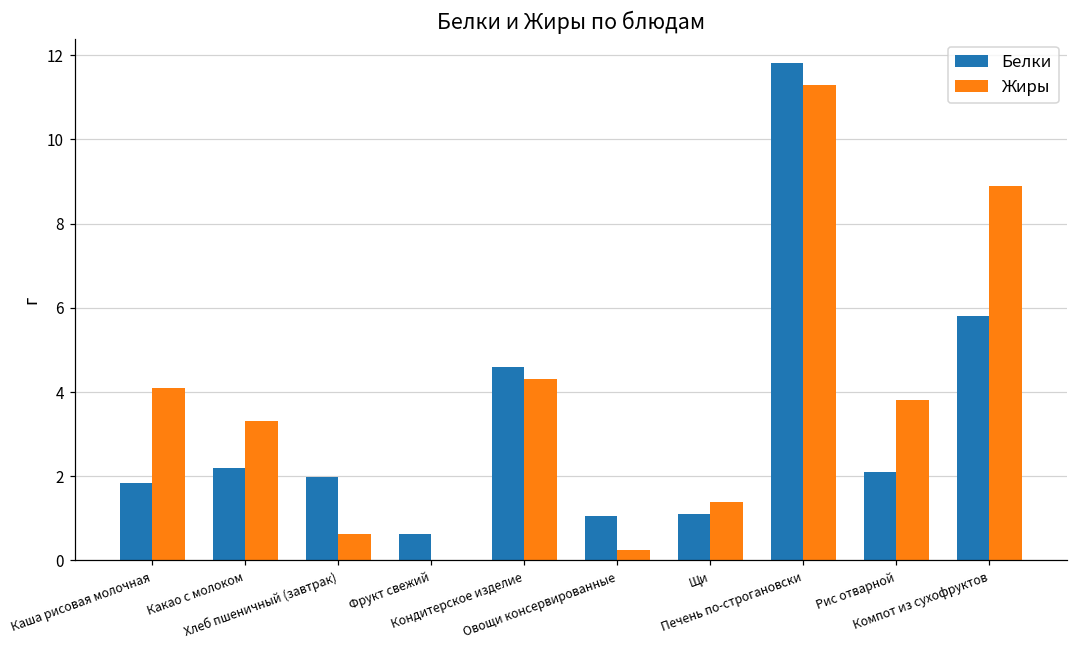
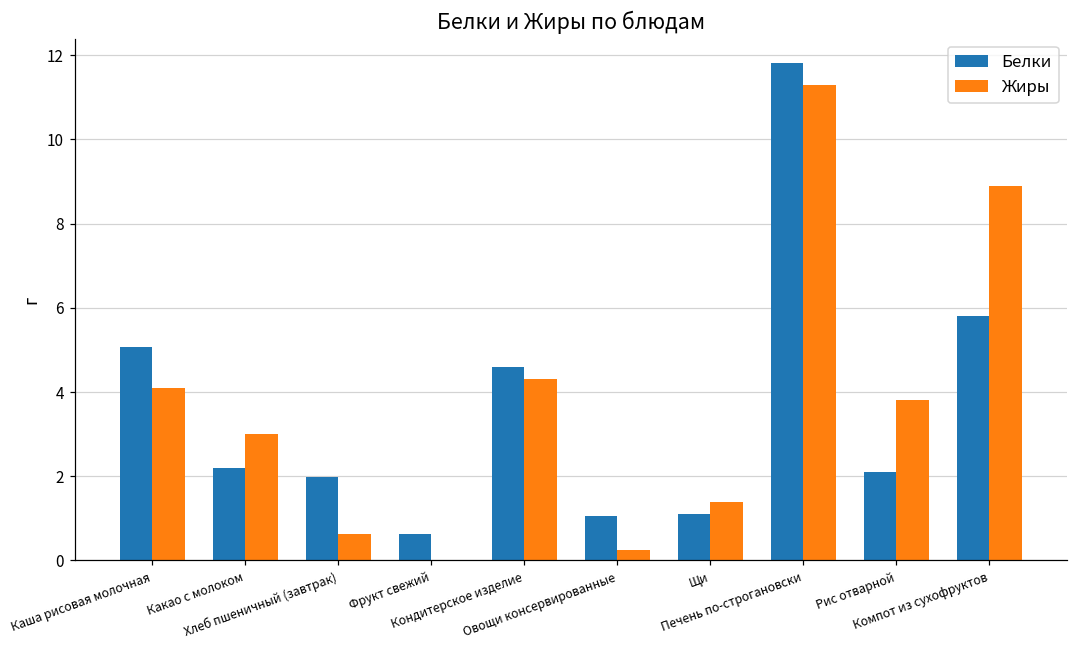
  {
    "Белки": {
-     "Каша рисовая молочная": 1.9,
+     "Каша рисовая молочная": 5.1,
      "Какао с молоком": 2.2,
      "Хлеб пшеничный (завтрак)": 2.0,
      "Фрукт свежий": 0.6,
      "Кондитерское изделие": 4.6,
      "Овощи консервированные": 1.1,
      "Щи": 1.1,
      "Печень по-строгановски": 11.8,
      "Рис отварной": 2.1,
      "Компот из сухофруктов": 5.8
    },
    "Жиры": {
      "Каша рисовая молочная": 4.1,
-     "Какао с молоком": 3.3,
+     "Какао с молоком": 3.0,
      "Хлеб пшеничный (завтрак)": 0.6,
      "Фрукт свежий": 0.0,
      "Кондитерское изделие": 4.3,
      "Овощи консервированные": 0.3,
      "Щи": 1.4,
      "Печень по-строгановски": 11.3,
      "Рис отварной": 3.8,
      "Компот из сухофруктов": 8.9
    }
  }
